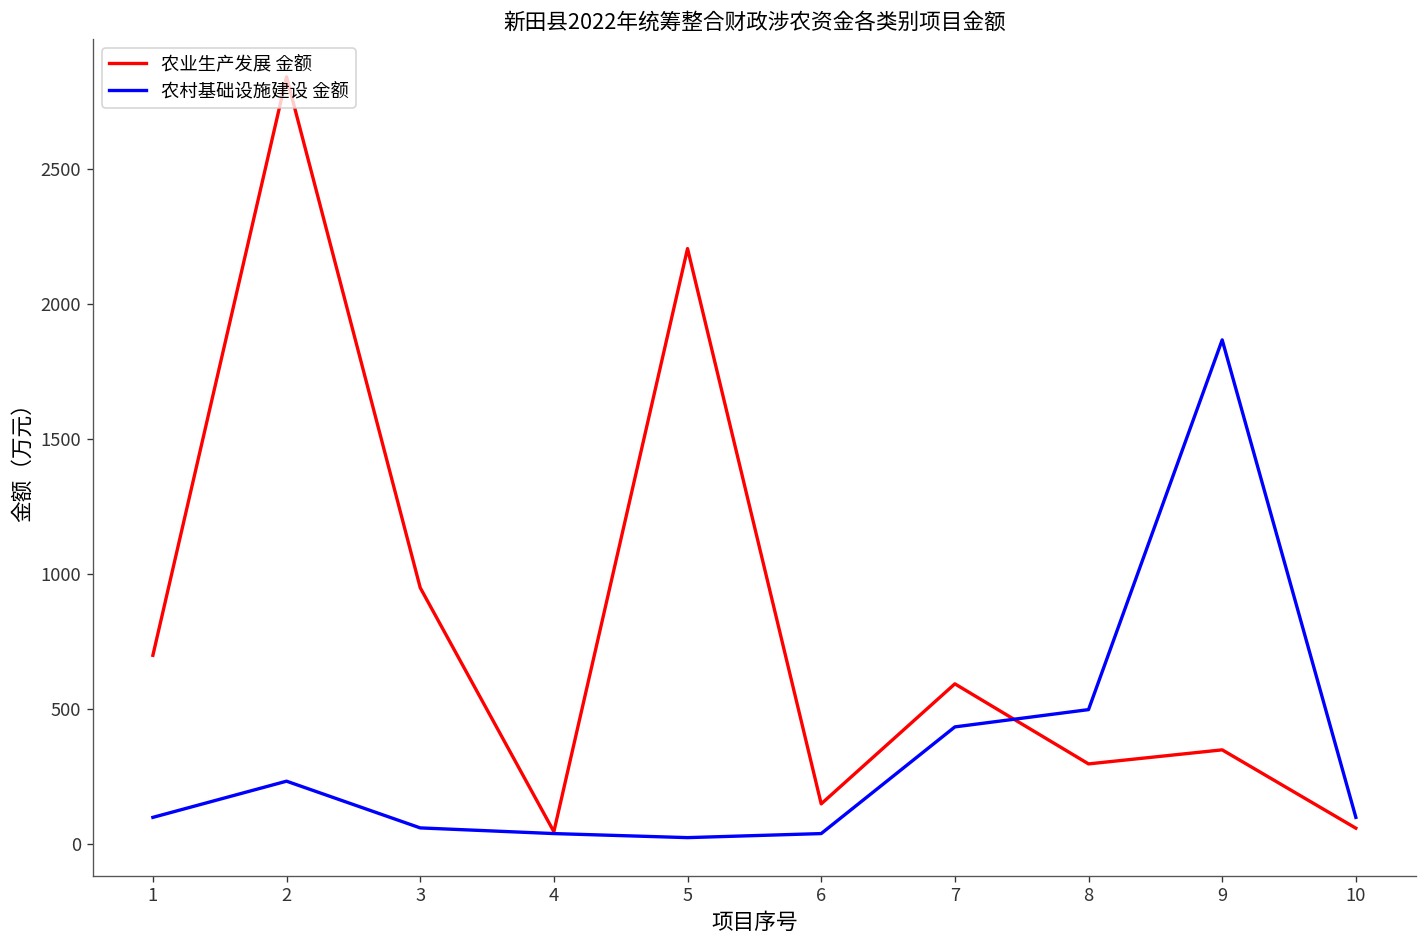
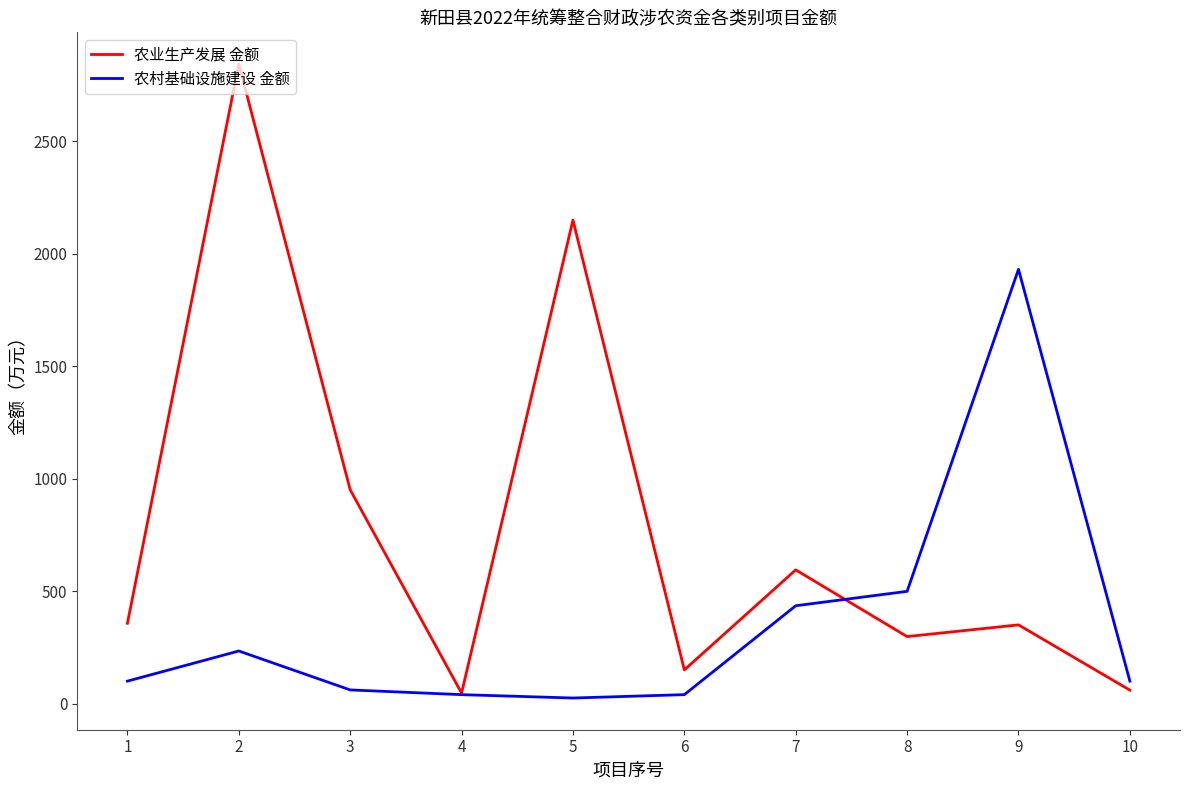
  {
    "农业生产发展 金额": {
-     "1": 700,
+     "1": 360,
      "3": 950,
-     "5": 2210,
+     "5": 2150,
      "6": 150,
      "7": 590,
      "8": 300,
      "9": 350,
      "10": 60
    },
    "农村基础设施建设 金额": {
      "1": 100,
      "2": 230,
      "3": 60,
      "5": 30,
      "6": 40,
      "7": 440,
      "8": 500,
-     "9": 1870,
+     "9": 1930,
      "10": 100
    }
  }
